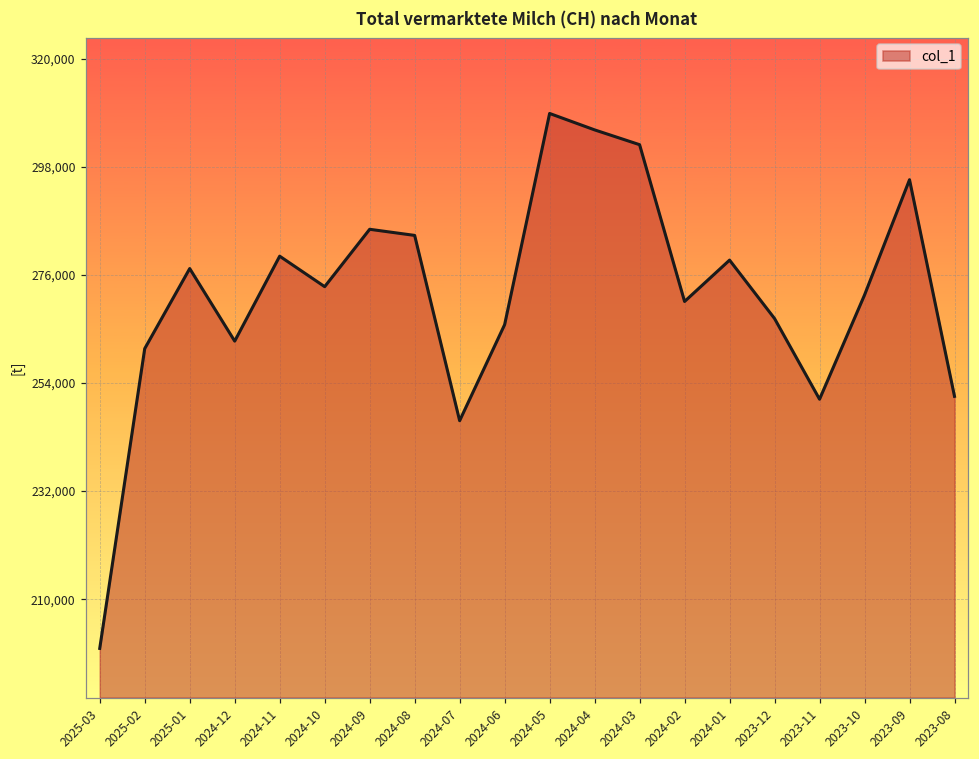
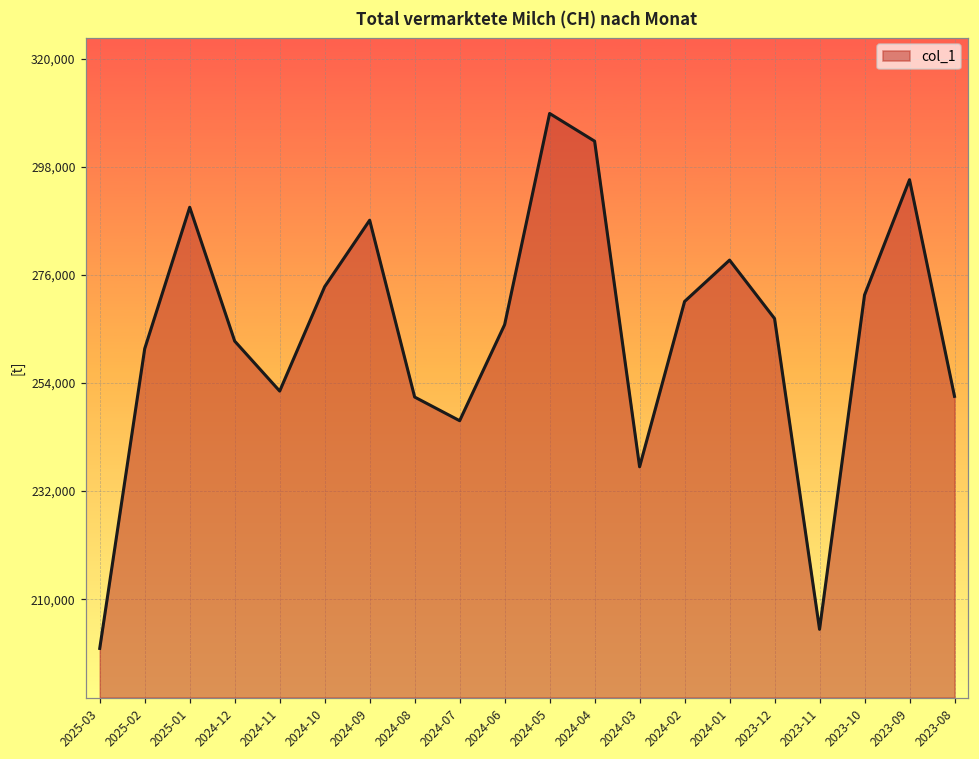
  {
    "2025-03": "200,000",
    "2025-02": "261,000",
-   "2025-01": "277,000",
+   "2025-01": "290,000",
    "2024-12": "263,000",
-   "2024-11": "280,000",
+   "2024-11": "252,000",
    "2024-10": "274,000",
-   "2024-09": "285,000",
-   "2024-08": "284,000",
+   "2024-09": "287,000",
+   "2024-08": "251,000",
    "2024-07": "246,000",
    "2024-06": "266,000",
    "2024-05": "309,000",
-   "2024-04": "306,000",
-   "2024-03": "303,000",
+   "2024-04": "303,000",
+   "2024-03": "237,000",
    "2024-02": "271,000",
    "2024-01": "279,000",
    "2023-12": "267,000",
-   "2023-11": "251,000",
+   "2023-11": "204,000",
    "2023-10": "272,000",
    "2023-09": "295,000",
    "2023-08": "251,000"
  }
